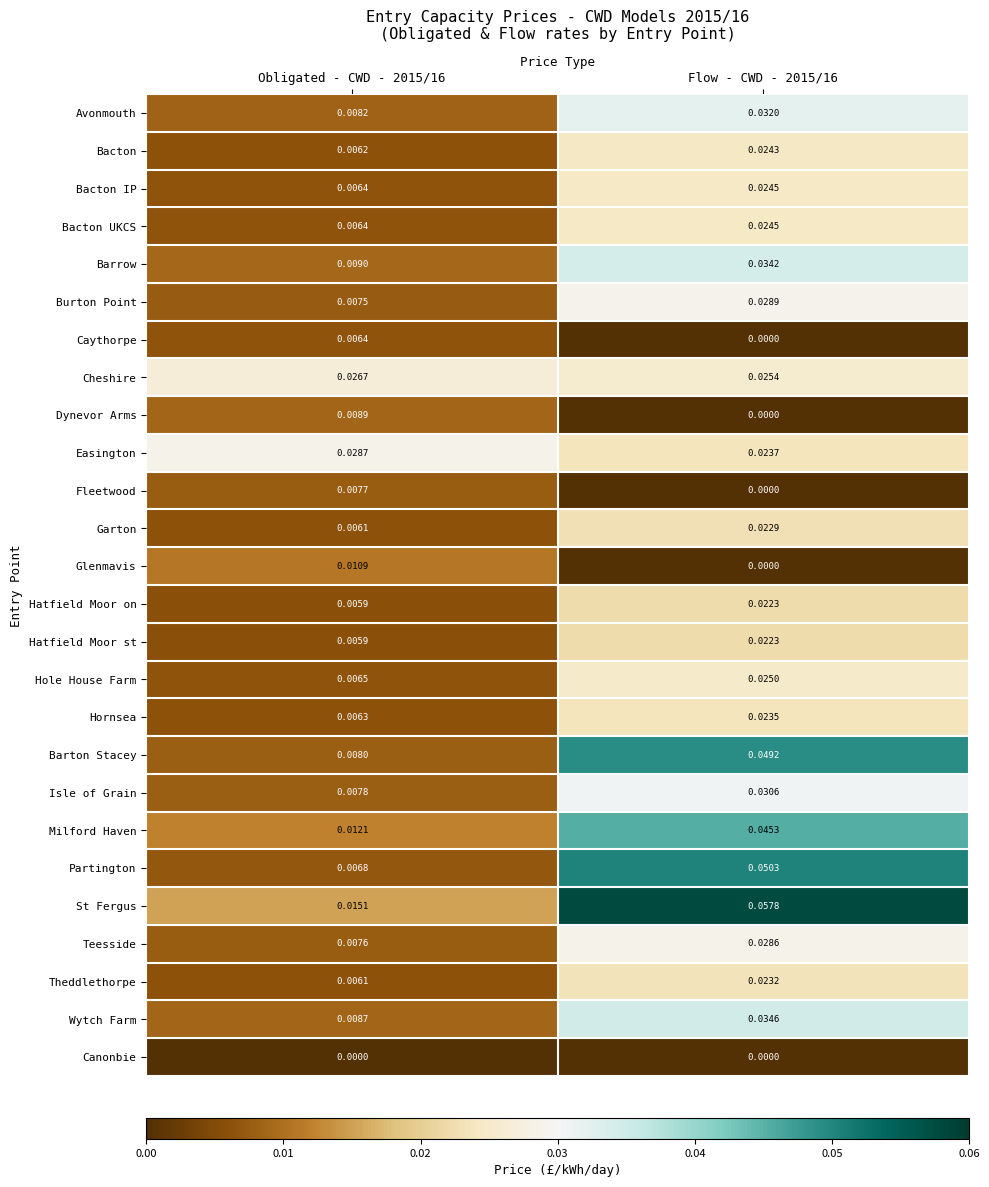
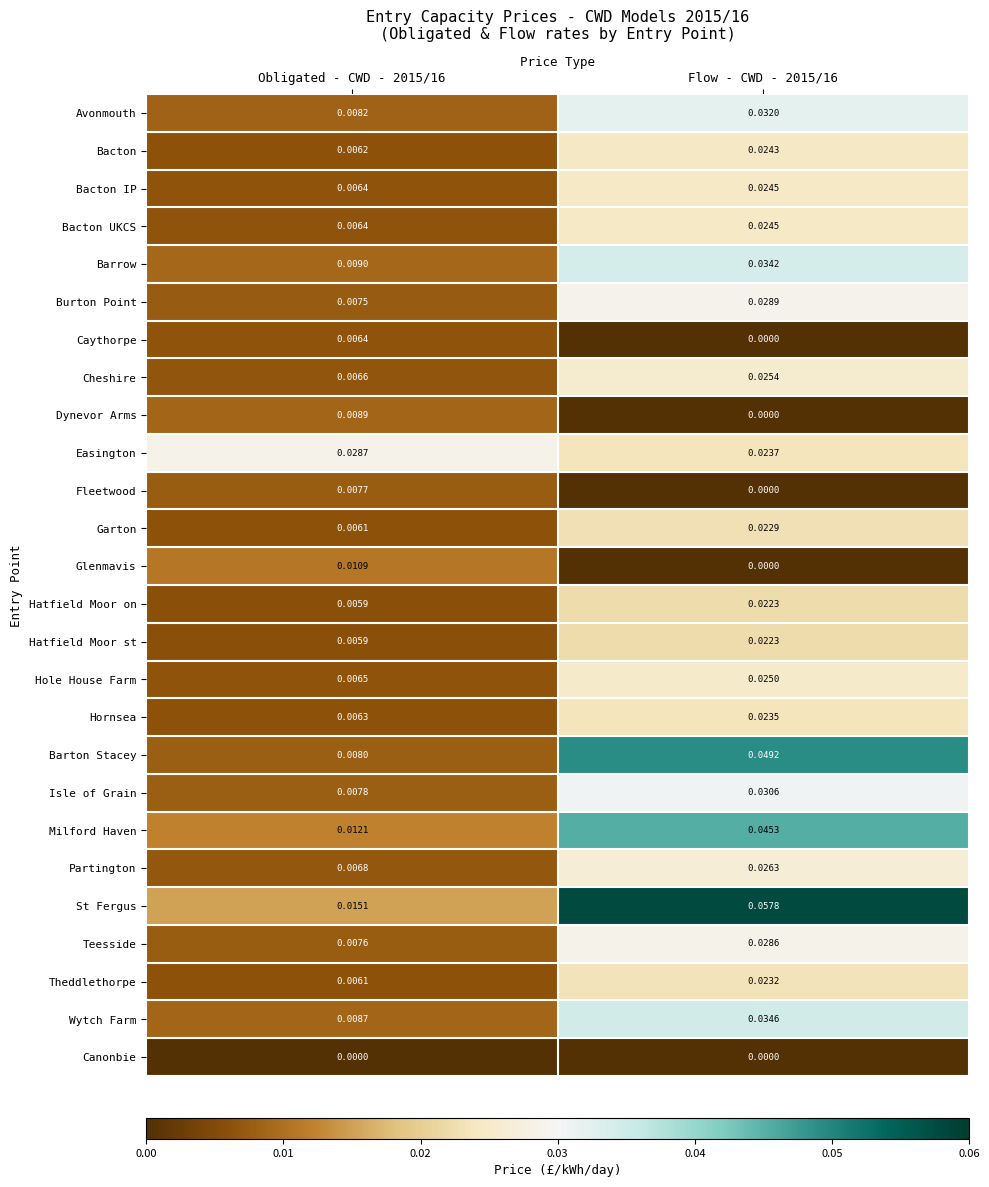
  {
    "Avonmouth": {
      "Obligated - CWD - 2015/16": 0.0082,
      "Flow - CWD - 2015/16": 0.0320
    },
    "Bacton": {
      "Obligated - CWD - 2015/16": 0.0062,
      "Flow - CWD - 2015/16": 0.0243
    },
    "Bacton IP": {
      "Obligated - CWD - 2015/16": 0.0064,
      "Flow - CWD - 2015/16": 0.0245
    },
    "Bacton UKCS": {
      "Obligated - CWD - 2015/16": 0.0064,
      "Flow - CWD - 2015/16": 0.0245
    },
    "Barrow": {
      "Obligated - CWD - 2015/16": 0.0090,
      "Flow - CWD - 2015/16": 0.0342
    },
    "Burton Point": {
      "Obligated - CWD - 2015/16": 0.0075,
      "Flow - CWD - 2015/16": 0.0289
    },
    "Caythorpe": {
      "Obligated - CWD - 2015/16": 0.0064,
      "Flow - CWD - 2015/16": 0.0000
    },
    "Cheshire": {
-     "Obligated - CWD - 2015/16": 0.0267,
+     "Obligated - CWD - 2015/16": 0.0066,
      "Flow - CWD - 2015/16": 0.0254
    },
    "Dynevor Arms": {
      "Obligated - CWD - 2015/16": 0.0089,
      "Flow - CWD - 2015/16": 0.0000
    },
    "Easington": {
      "Obligated - CWD - 2015/16": 0.0287,
      "Flow - CWD - 2015/16": 0.0237
    },
    "Fleetwood": {
      "Obligated - CWD - 2015/16": 0.0077,
      "Flow - CWD - 2015/16": 0.0000
    },
    "Garton": {
      "Obligated - CWD - 2015/16": 0.0061,
      "Flow - CWD - 2015/16": 0.0229
    },
    "Glenmavis": {
      "Obligated - CWD - 2015/16": 0.0109,
      "Flow - CWD - 2015/16": 0.0000
    },
    "Hatfield Moor on": {
      "Obligated - CWD - 2015/16": 0.0059,
      "Flow - CWD - 2015/16": 0.0223
    },
    "Hatfield Moor st": {
      "Obligated - CWD - 2015/16": 0.0059,
      "Flow - CWD - 2015/16": 0.0223
    },
    "Hole House Farm": {
      "Obligated - CWD - 2015/16": 0.0065,
      "Flow - CWD - 2015/16": 0.0250
    },
    "Hornsea": {
      "Obligated - CWD - 2015/16": 0.0063,
      "Flow - CWD - 2015/16": 0.0235
    },
    "Barton Stacey": {
      "Obligated - CWD - 2015/16": 0.0080,
      "Flow - CWD - 2015/16": 0.0492
    },
    "Isle of Grain": {
      "Obligated - CWD - 2015/16": 0.0078,
      "Flow - CWD - 2015/16": 0.0306
    },
    "Milford Haven": {
      "Obligated - CWD - 2015/16": 0.0121,
      "Flow - CWD - 2015/16": 0.0453
    },
    "Partington": {
      "Obligated - CWD - 2015/16": 0.0068,
-     "Flow - CWD - 2015/16": 0.0503
+     "Flow - CWD - 2015/16": 0.0263
    },
    "St Fergus": {
      "Obligated - CWD - 2015/16": 0.0151,
      "Flow - CWD - 2015/16": 0.0578
    },
    "Teesside": {
      "Obligated - CWD - 2015/16": 0.0076,
      "Flow - CWD - 2015/16": 0.0286
    },
    "Theddlethorpe": {
      "Obligated - CWD - 2015/16": 0.0061,
      "Flow - CWD - 2015/16": 0.0232
    },
    "Wytch Farm": {
      "Obligated - CWD - 2015/16": 0.0087,
      "Flow - CWD - 2015/16": 0.0346
    },
    "Canonbie": {
      "Obligated - CWD - 2015/16": 0.0000,
      "Flow - CWD - 2015/16": 0.0000
    }
  }
